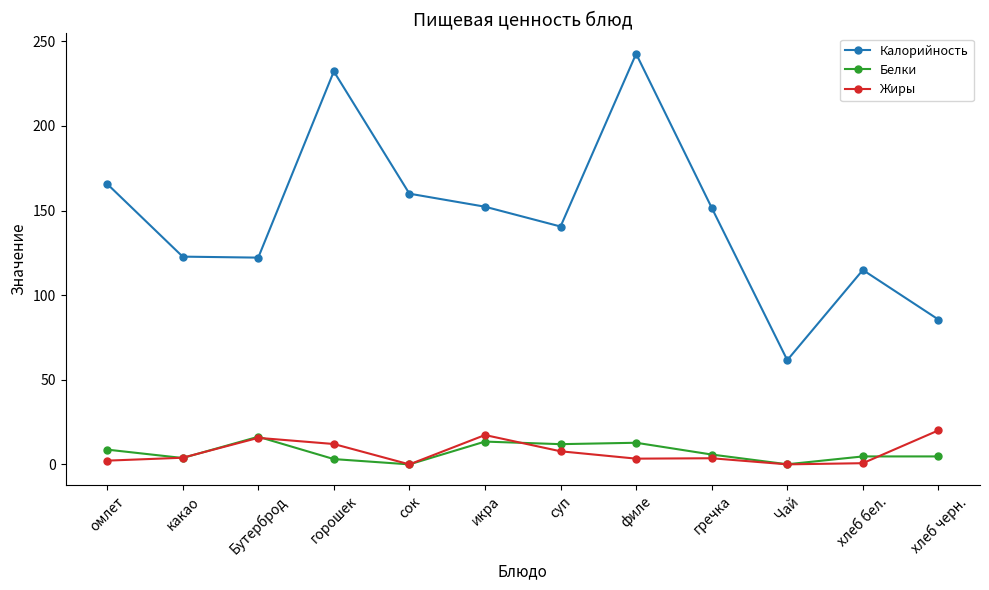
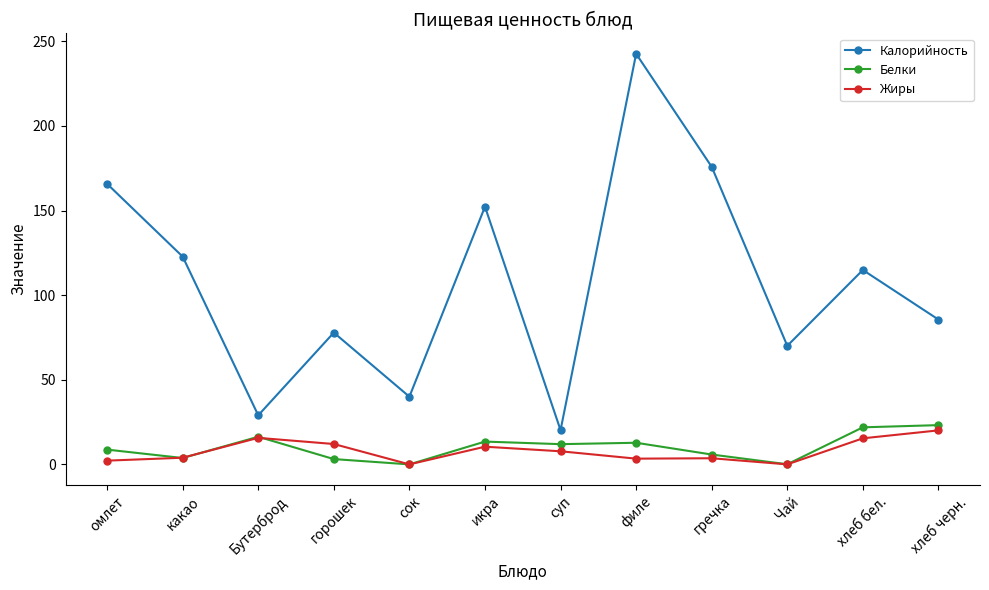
  {
    "Калорийность": {
      "омлет": 166,
      "какао": 123,
-     "Бутерброд": 122,
-     "горошек": 232,
-     "сок": 160,
+     "Бутерброд": 29,
+     "горошек": 78,
+     "сок": 40,
      "икра": 152,
-     "суп": 141,
+     "суп": 20,
      "филе": 243,
-     "гречка": 152,
-     "Чай": 62,
+     "гречка": 176,
+     "Чай": 70,
      "хлеб бел.": 115,
      "хлеб черн.": 86
    },
    "Белки": {
      "омлет": 9,
      "горошек": 3,
      "икра": 13,
      "суп": 12,
      "филе": 13,
      "гречка": 6,
-     "хлеб бел.": 5,
-     "хлеб черн.": 5
+     "хлеб бел.": 22,
+     "хлеб черн.": 23
    },
    "Жиры": {
      "омлет": 2,
      "горошек": 12,
-     "икра": 17,
+     "икра": 10,
      "суп": 8,
      "филе": 3,
      "гречка": 4,
-     "хлеб бел.": 1,
+     "хлеб бел.": 15,
      "хлеб черн.": 20
    }
  }
